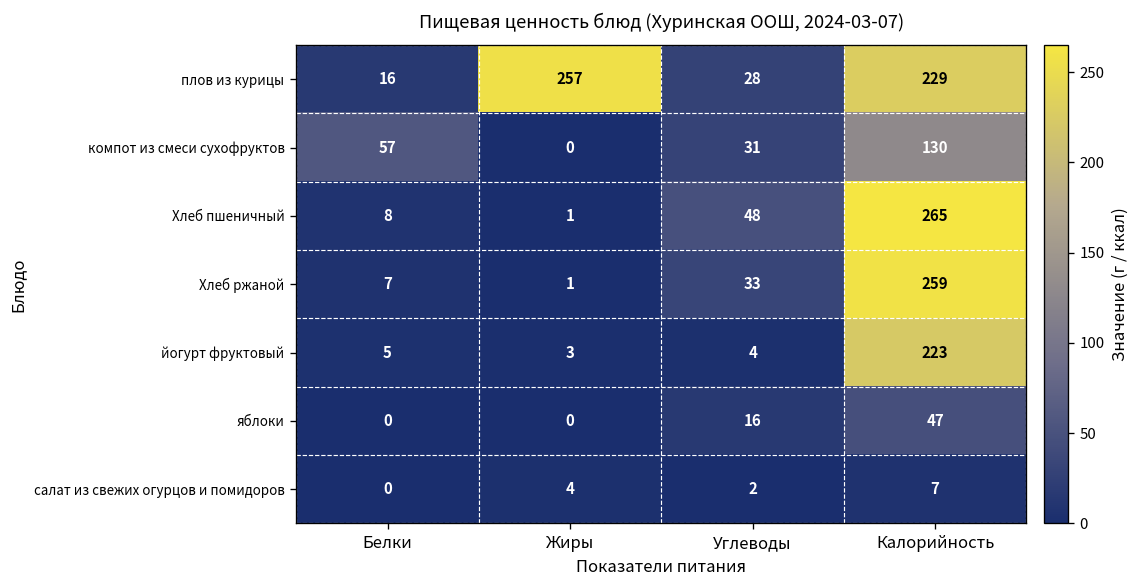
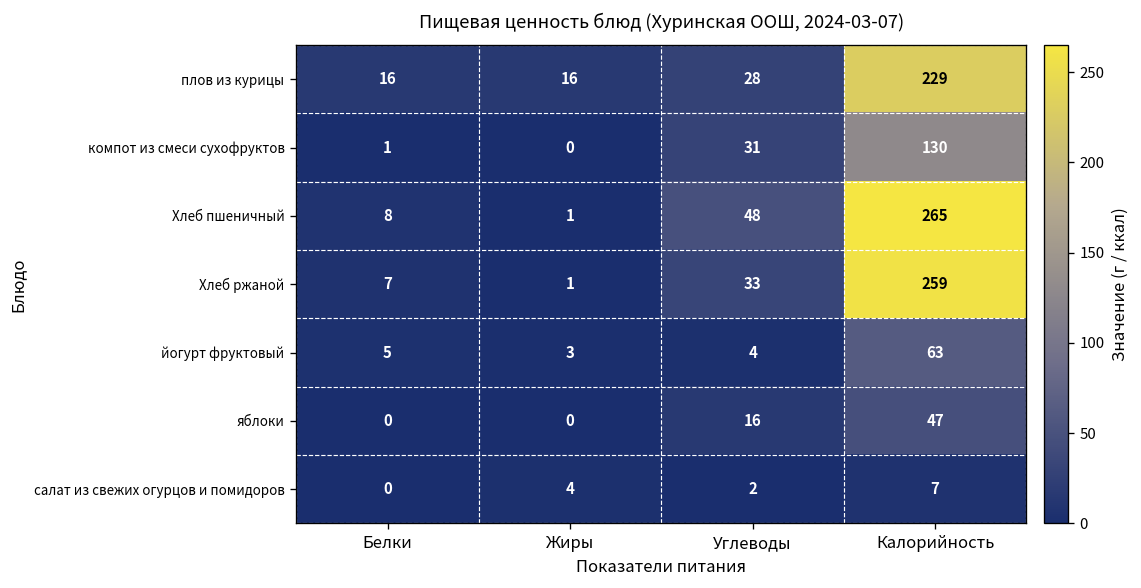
  {
    "плов из курицы": {
      "Белки": 16,
-     "Жиры": 257,
+     "Жиры": 16,
      "Углеводы": 28,
      "Калорийность": 229
    },
    "компот из смеси сухофруктов": {
-     "Белки": 57,
+     "Белки": 1,
      "Жиры": 0,
      "Углеводы": 31,
      "Калорийность": 130
    },
    "Хлеб пшеничный": {
      "Белки": 8,
      "Жиры": 1,
      "Углеводы": 48,
      "Калорийность": 265
    },
    "Хлеб ржаной": {
      "Белки": 7,
      "Жиры": 1,
      "Углеводы": 33,
      "Калорийность": 259
    },
    "йогурт фруктовый": {
      "Белки": 5,
      "Жиры": 3,
      "Углеводы": 4,
-     "Калорийность": 223
+     "Калорийность": 63
    },
    "яблоки": {
      "Белки": 0,
      "Жиры": 0,
      "Углеводы": 16,
      "Калорийность": 47
    },
    "салат из свежих огурцов и помидоров": {
      "Белки": 0,
      "Жиры": 4,
      "Углеводы": 2,
      "Калорийность": 7
    }
  }
